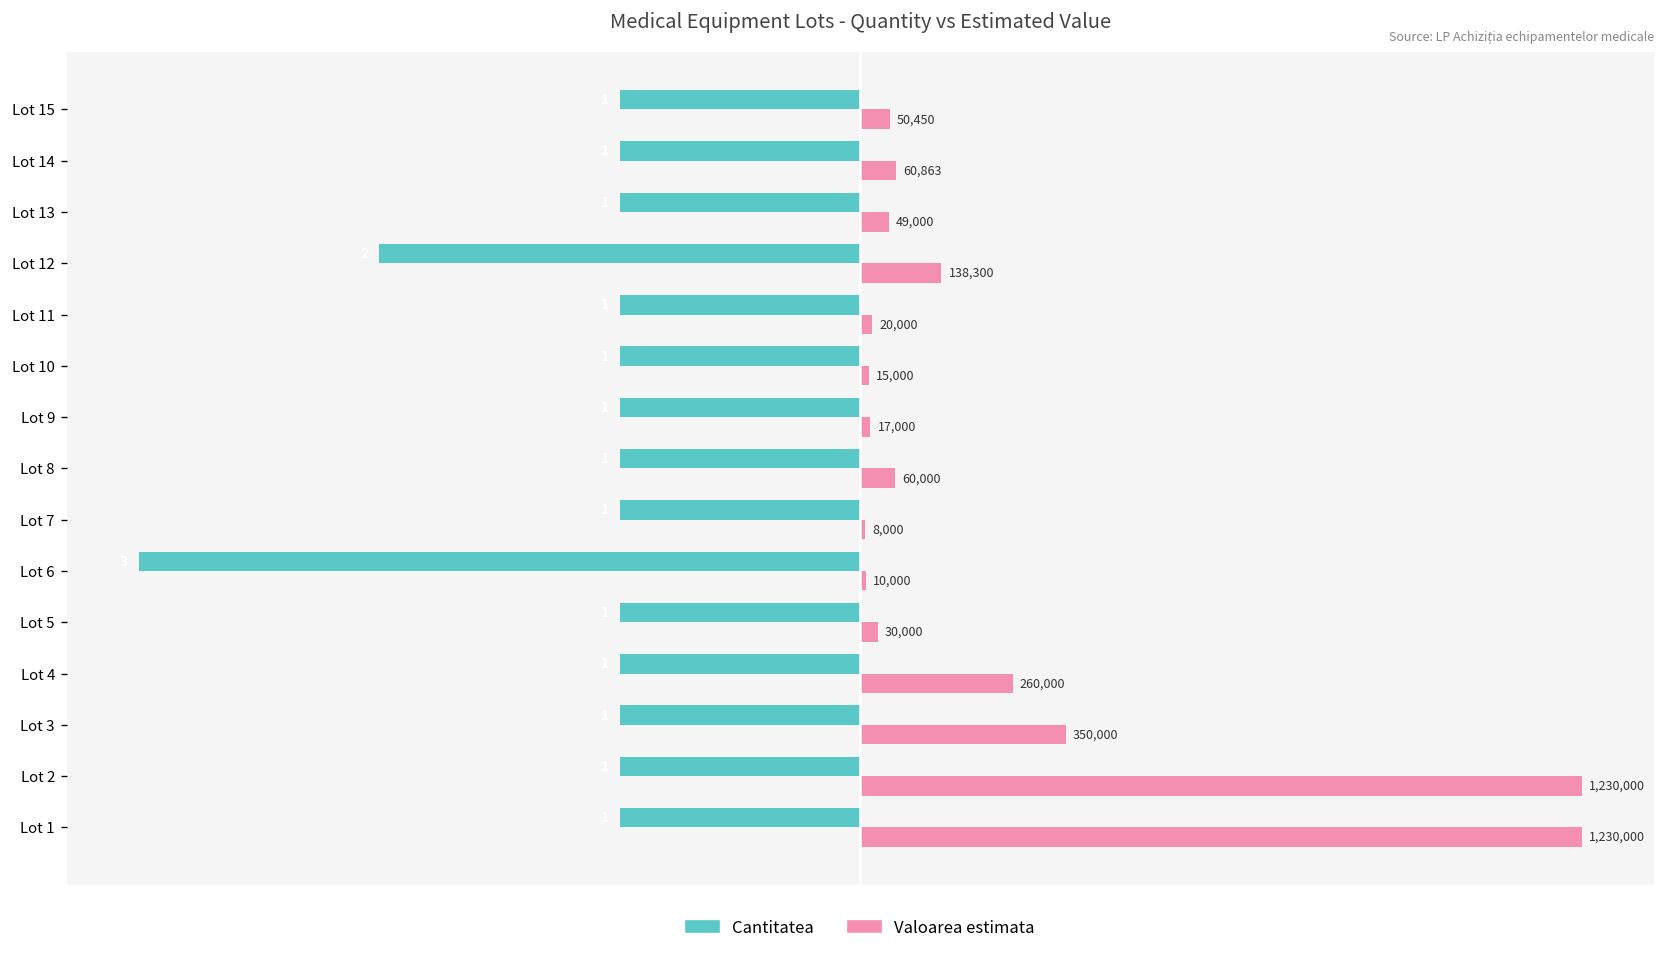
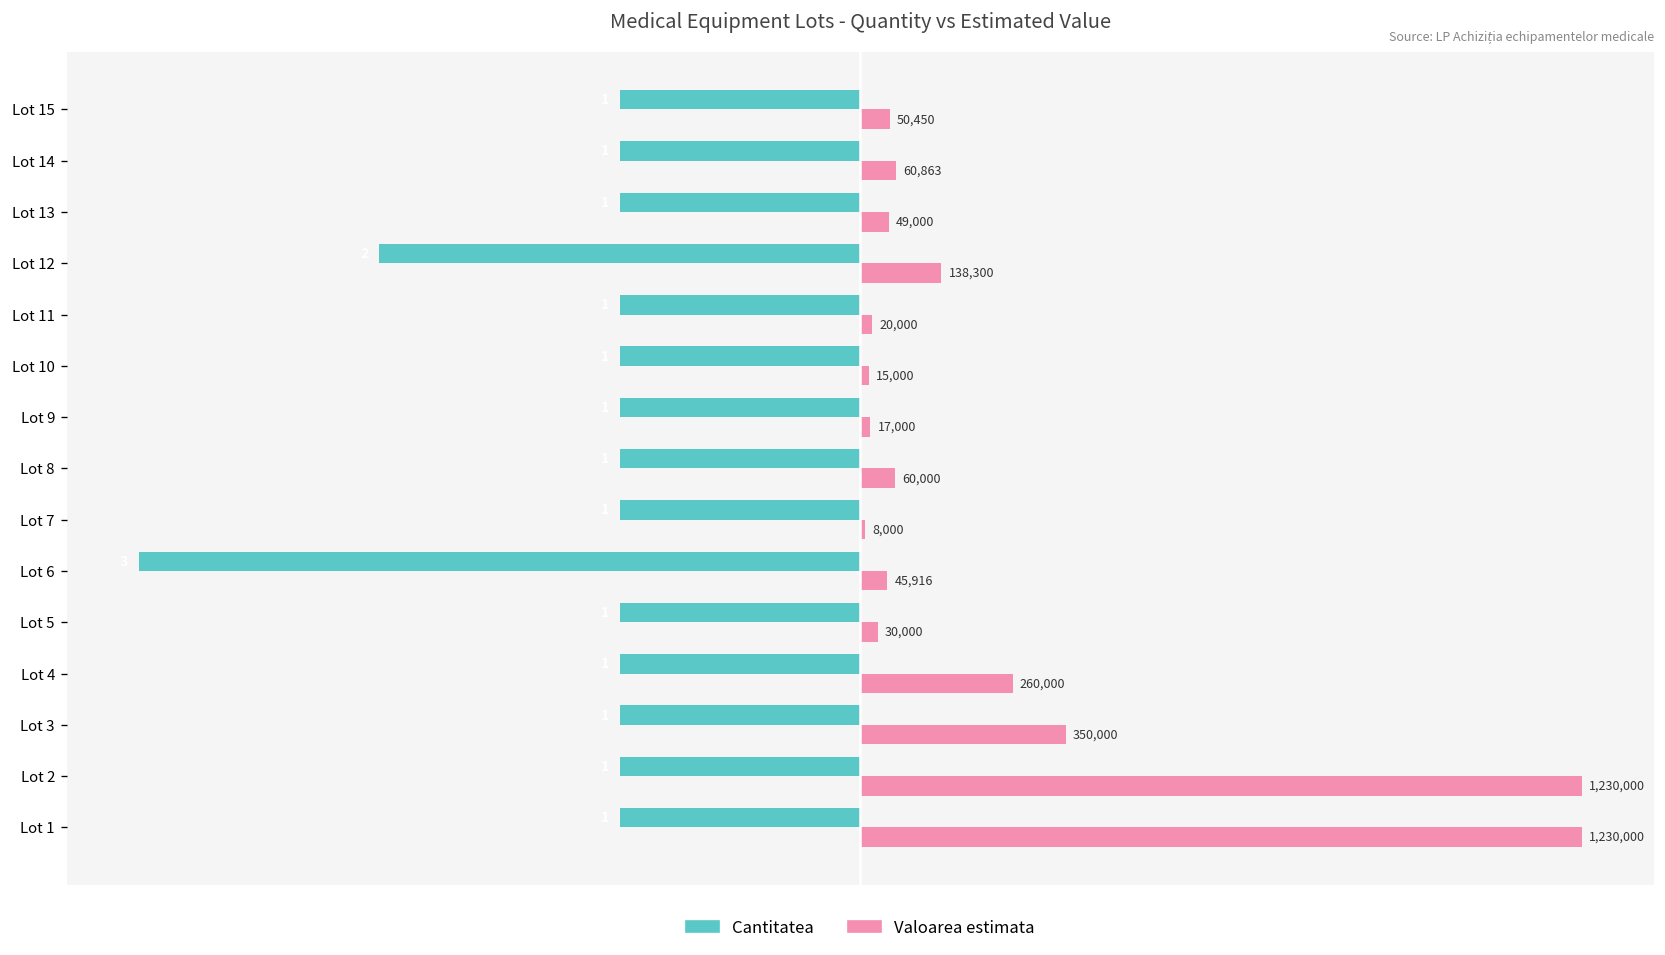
  {
    "Valoarea estimata": {
-     "Lot 6": "10,000"
+     "Lot 6": "45,916"
    }
  }
